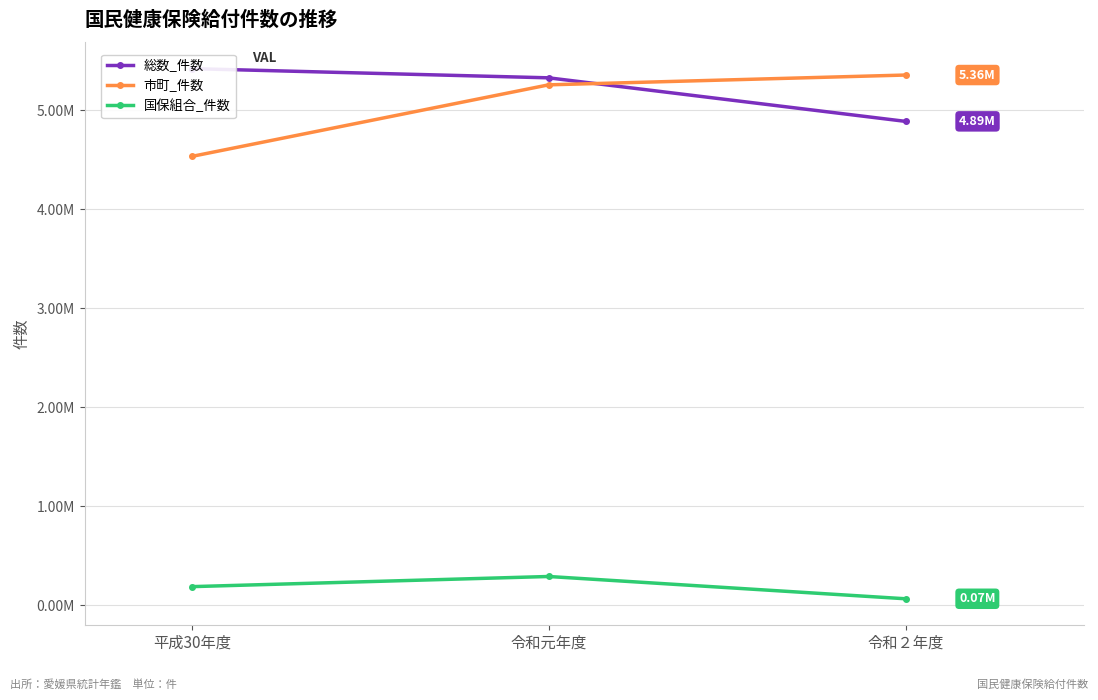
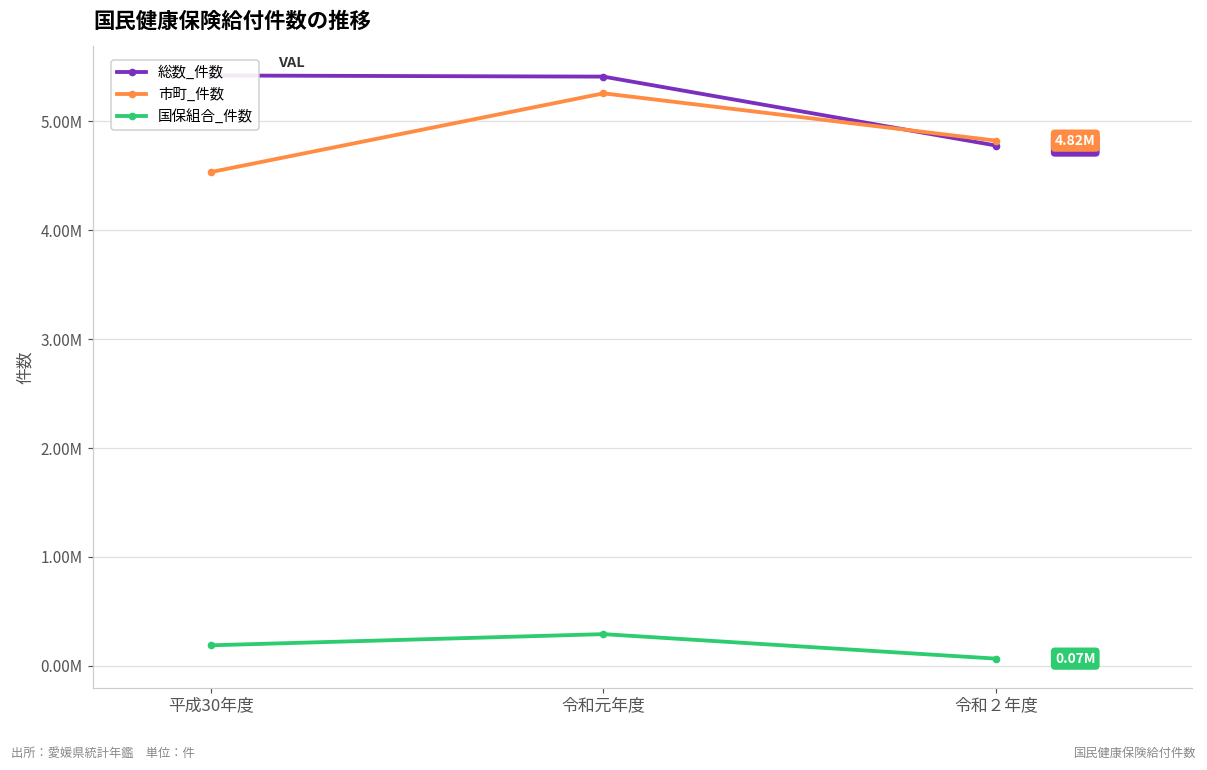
  {
    "総数_件数": {
-     "令和元年度": "5300000",
-     "令和２年度": "4.89M"
+     "令和元年度": "5400000",
+     "令和２年度": "4.78M"
    },
    "市町_件数": {
-     "令和２年度": "5.36M"
+     "令和２年度": "4.82M"
    },
    "国保組合_件数": {
      "平成30年度": "200000",
      "令和元年度": "300000",
      "令和２年度": "100000"
    }
  }
